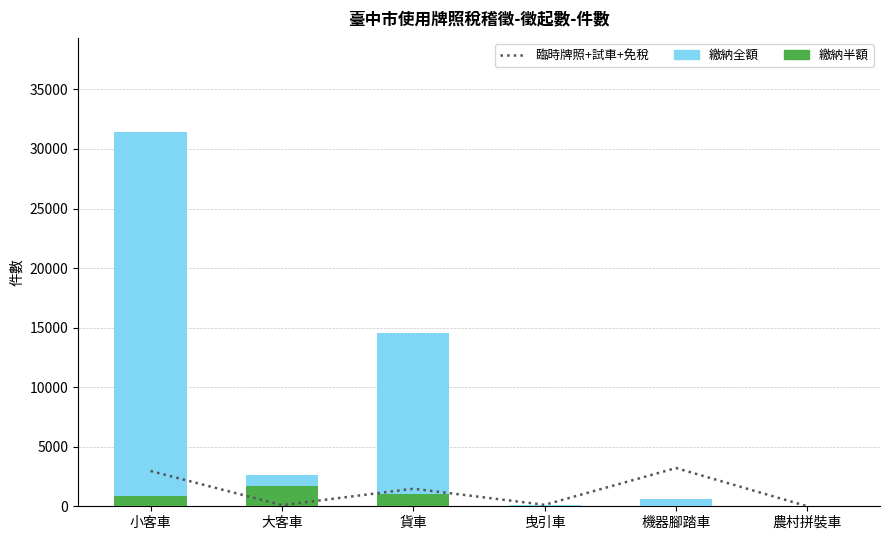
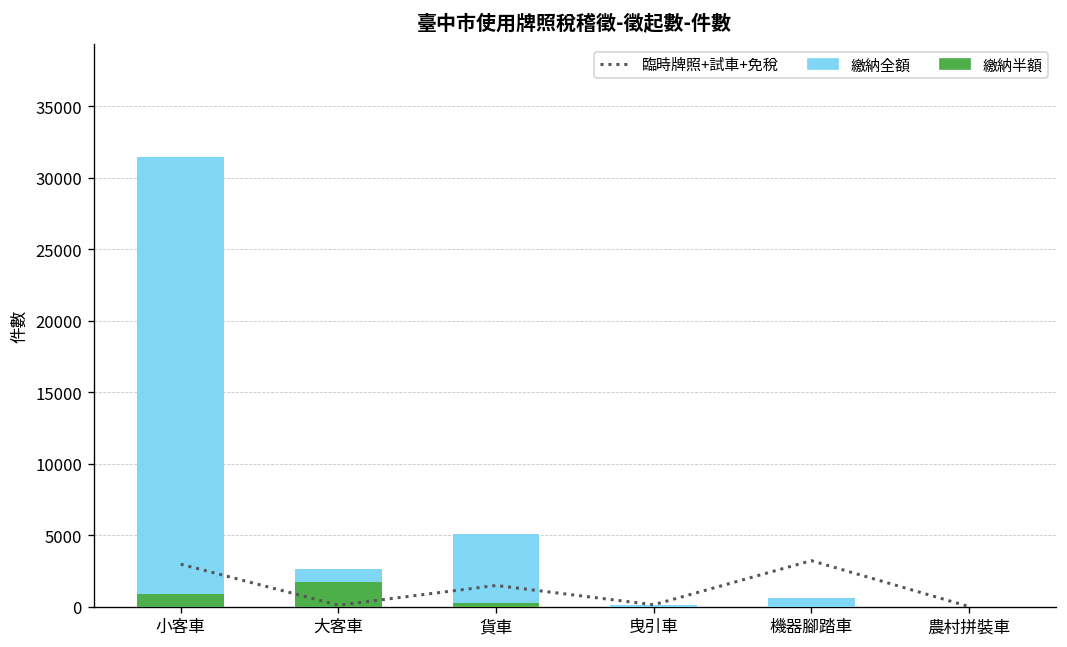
  {
    "臨時牌照+試車+免稅": {
      "小客車": 3000,
      "大客車": 100,
      "貨車": 1500,
      "曳引車": 100,
      "機器腳踏車": 3200,
      "農村拼裝車": 0
    },
    "繳納半額": {
      "小客車": 900,
      "大客車": 1700,
-     "貨車": 1000,
+     "貨車": 300,
      "曳引車": 0,
      "機器腳踏車": 0,
      "農村拼裝車": 0
    },
    "繳納全額": {
      "小客車": 30600,
      "大客車": 900,
-     "貨車": 13500,
+     "貨車": 4800,
      "機器腳踏車": 600,
      "農村拼裝車": 0
    }
  }
